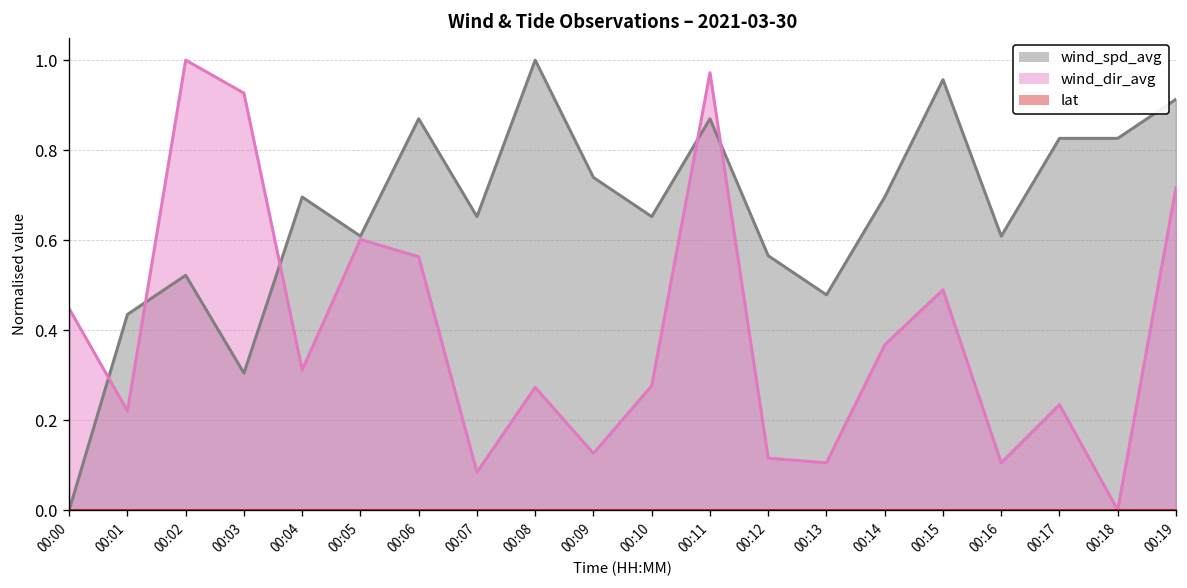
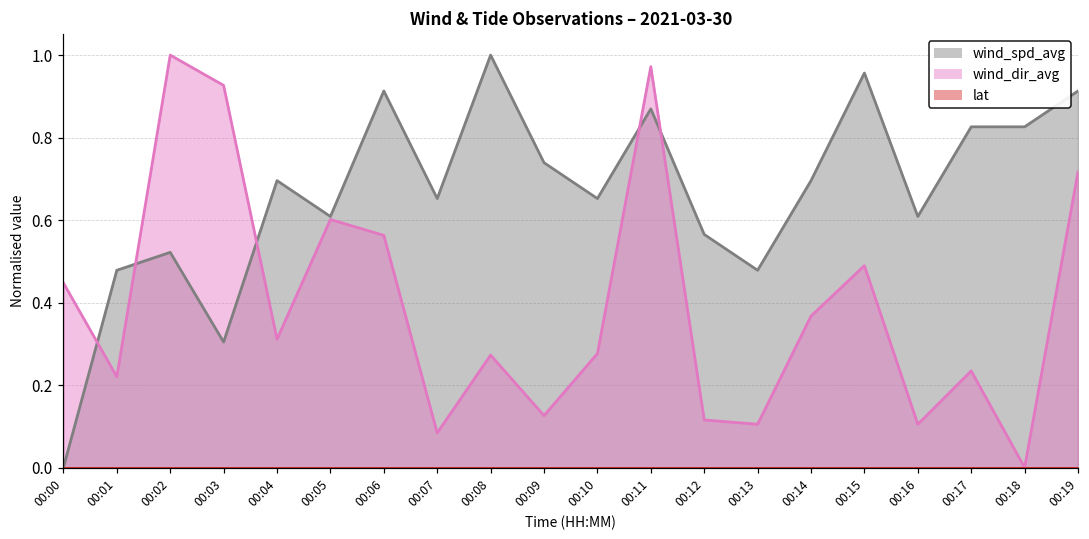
  {
    "wind_spd_avg": {
-     "00:01": 0.43,
+     "00:01": 0.48,
      "00:02": 0.52,
      "00:03": 0.30,
      "00:04": 0.70,
      "00:05": 0.61,
-     "00:06": 0.87,
+     "00:06": 0.91,
      "00:07": 0.65,
      "00:08": 1.00,
      "00:09": 0.74,
      "00:10": 0.65,
      "00:11": 0.87,
      "00:12": 0.57,
      "00:13": 0.48,
      "00:14": 0.70,
      "00:15": 0.96,
      "00:16": 0.61,
      "00:17": 0.83,
      "00:18": 0.83,
      "00:19": 0.91
    },
    "wind_dir_avg": {
      "00:00": 0.45,
      "00:01": 0.22,
      "00:02": 1.00,
      "00:03": 0.93,
      "00:04": 0.31,
      "00:05": 0.60,
      "00:06": 0.56,
      "00:07": 0.08,
      "00:08": 0.27,
      "00:09": 0.13,
      "00:10": 0.28,
      "00:11": 0.97,
      "00:12": 0.12,
      "00:13": 0.10,
      "00:14": 0.37,
      "00:15": 0.49,
      "00:16": 0.10,
      "00:17": 0.23,
      "00:19": 0.72
    },
    "lat": {
      "00:01": 0.00,
      "00:02": 0.00,
      "00:03": 0.00,
      "00:04": 0.00,
      "00:05": 0.00,
      "00:06": 0.00,
      "00:07": 0.00,
      "00:08": 0.00,
      "00:09": 0.00,
      "00:10": 0.00,
      "00:11": 0.00,
      "00:12": 0.00,
      "00:13": 0.00,
      "00:14": 0.00,
      "00:15": 0.00,
      "00:16": 0.00,
      "00:17": 0.00,
      "00:19": 0.00
    }
  }
